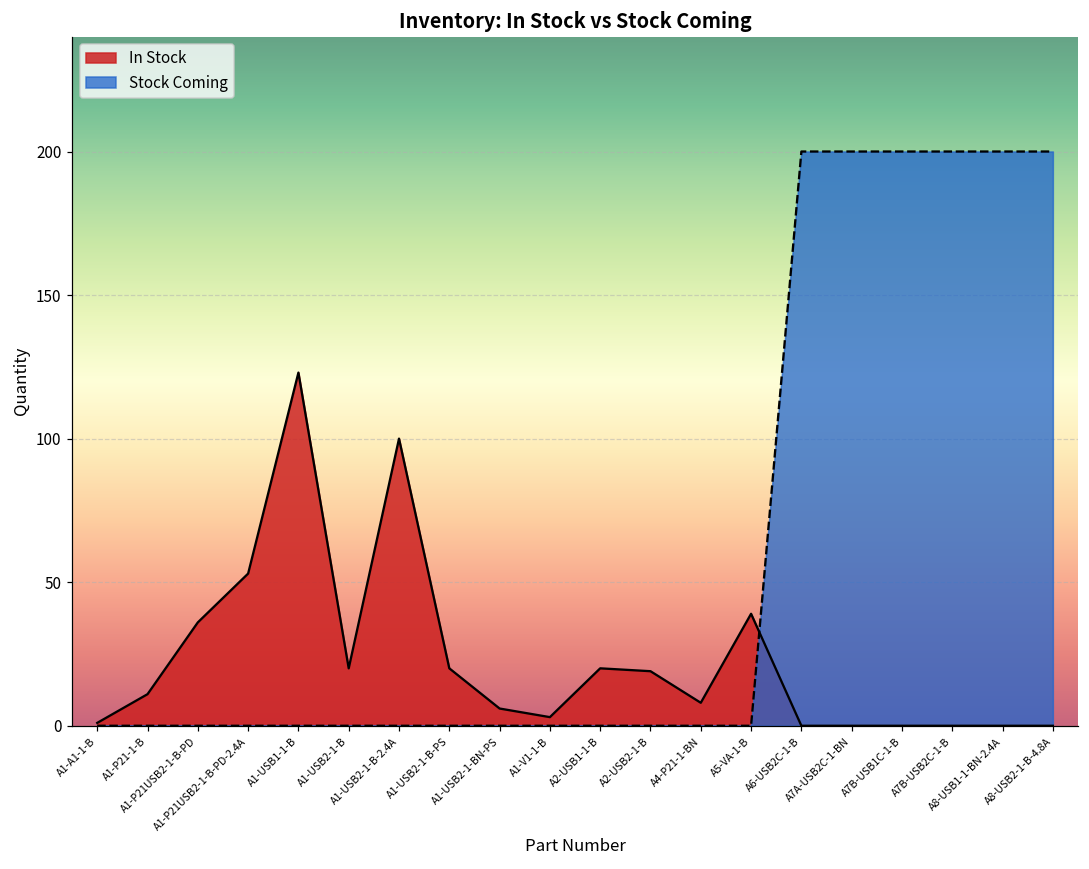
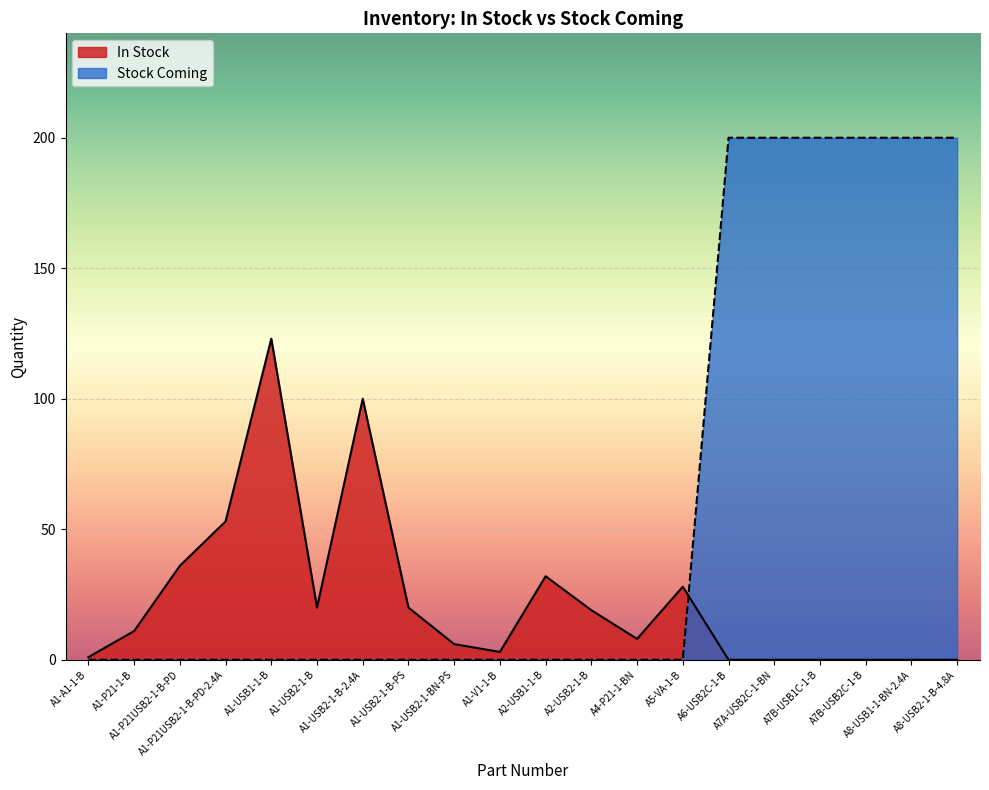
  {
    "In Stock": {
      "A1-A1-1-B": 1,
      "A1-P21-1-B": 11,
      "A1-P21USB2-1-B-PD": 36,
      "A1-P21USB2-1-B-PD-2.4A": 53,
      "A1-USB1-1-B": 123,
      "A1-USB2-1-B": 20,
      "A1-USB2-1-B-2.4A": 100,
      "A1-USB2-1-B-PS": 20,
      "A1-USB2-1-BN-PS": 6,
      "A1-V1-1-B": 3,
-     "A2-USB1-1-B": 20,
+     "A2-USB1-1-B": 32,
      "A2-USB2-1-B": 19,
      "A4-P21-1-BN": 8,
-     "A5-VA-1-B": 39,
+     "A5-VA-1-B": 28,
      "A6-USB2C-1-B": 0,
      "A7A-USB2C-1-BN": 0,
      "A7B-USB1C-1-B": 0,
      "A7B-USB2C-1-B": 0,
      "A8-USB1-1-BN-2.4A": 0,
      "A8-USB2-1-B-4.8A": 0
    },
    "Stock Coming": {
      "A1-A1-1-B": 0,
      "A1-P21-1-B": 0,
      "A1-P21USB2-1-B-PD": 0,
      "A1-P21USB2-1-B-PD-2.4A": 0,
      "A1-USB1-1-B": 0,
      "A1-USB2-1-B": 0,
      "A1-USB2-1-B-2.4A": 0,
      "A1-USB2-1-B-PS": 0,
      "A1-USB2-1-BN-PS": 0,
      "A1-V1-1-B": 0,
      "A2-USB1-1-B": 0,
      "A2-USB2-1-B": 0,
      "A4-P21-1-BN": 0,
      "A5-VA-1-B": 0,
      "A6-USB2C-1-B": 200,
      "A7A-USB2C-1-BN": 200,
      "A7B-USB1C-1-B": 200,
      "A7B-USB2C-1-B": 200,
      "A8-USB1-1-BN-2.4A": 200,
      "A8-USB2-1-B-4.8A": 200
    }
  }
